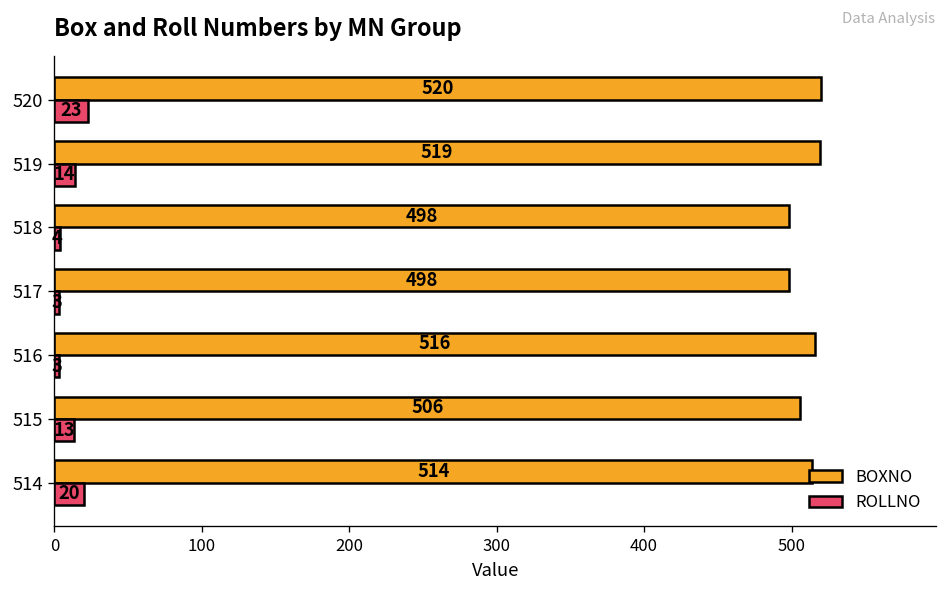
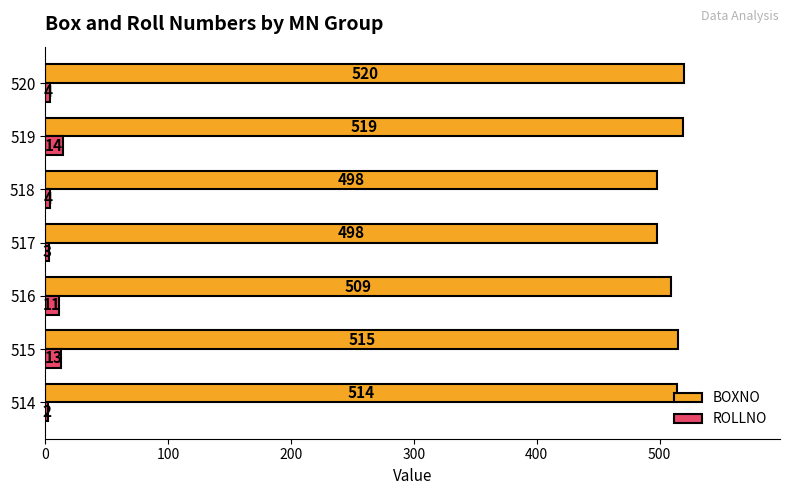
  {
    "BOXNO": {
      "520": 520,
      "519": 519,
      "518": 498,
      "517": 498,
-     "516": 516,
-     "515": 506,
+     "516": 509,
+     "515": 515,
      "514": 514
    },
    "ROLLNO": {
-     "520": 23,
+     "520": 4,
      "519": 14,
      "518": 4,
      "517": 3,
-     "516": 3,
+     "516": 11,
      "515": 13,
-     "514": 20
+     "514": 2
    }
  }
